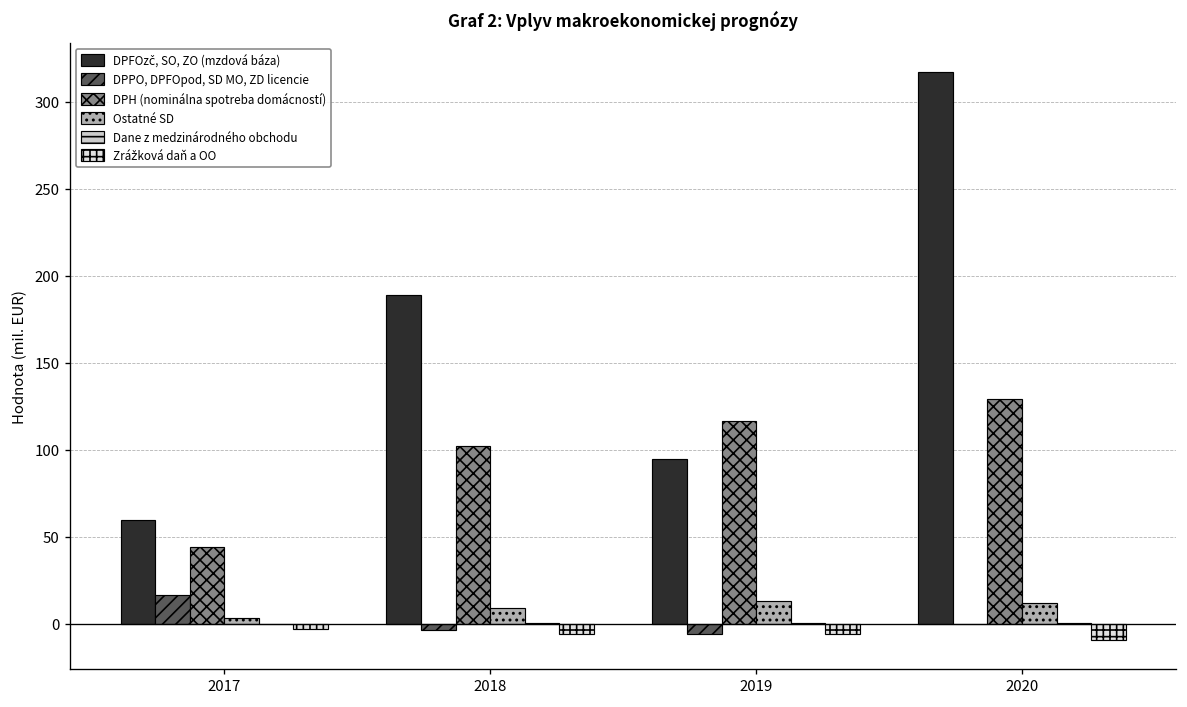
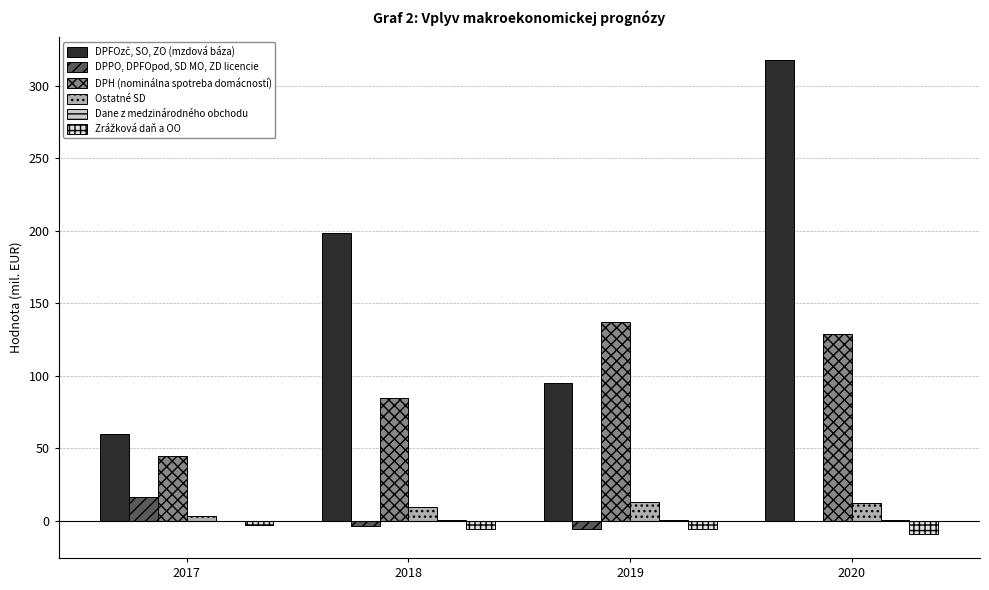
  {
    "DPFOzč, SO, ZO (mzdová báza)": {
      "2017": 60,
-     "2018": 189,
+     "2018": 198,
      "2019": 95,
      "2020": 317
    },
    "DPPO, DPFOpod, SD MO, ZD licencie": {
      "2017": 16,
      "2018": -4,
      "2019": -6
    },
    "DPH (nominálna spotreba domácností)": {
      "2017": 44,
-     "2018": 102,
-     "2019": 117,
+     "2018": 85,
+     "2019": 137,
      "2020": 129
    }
  }
